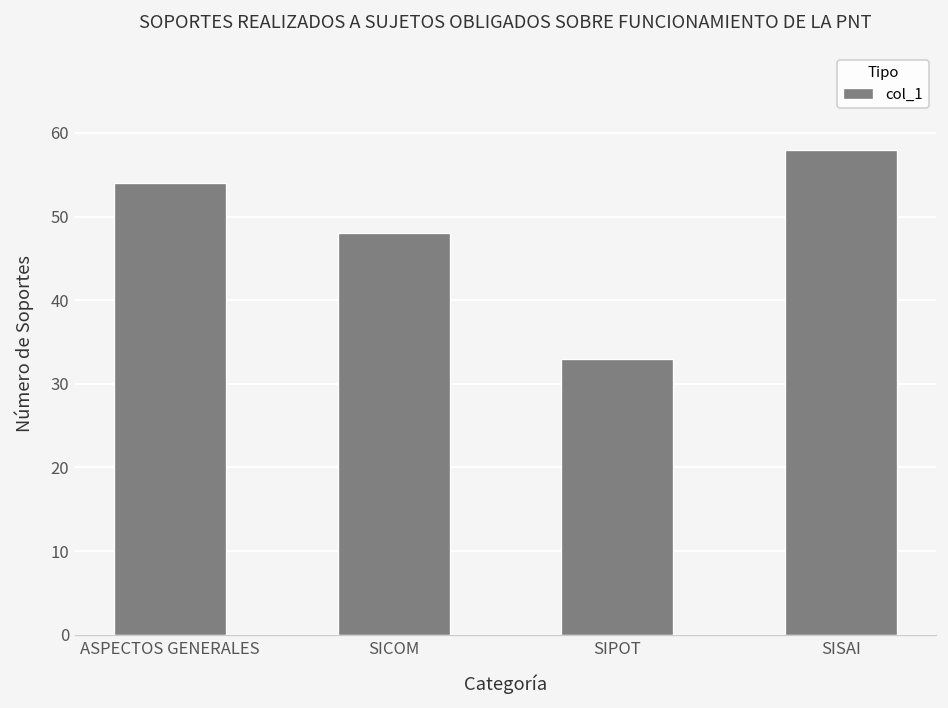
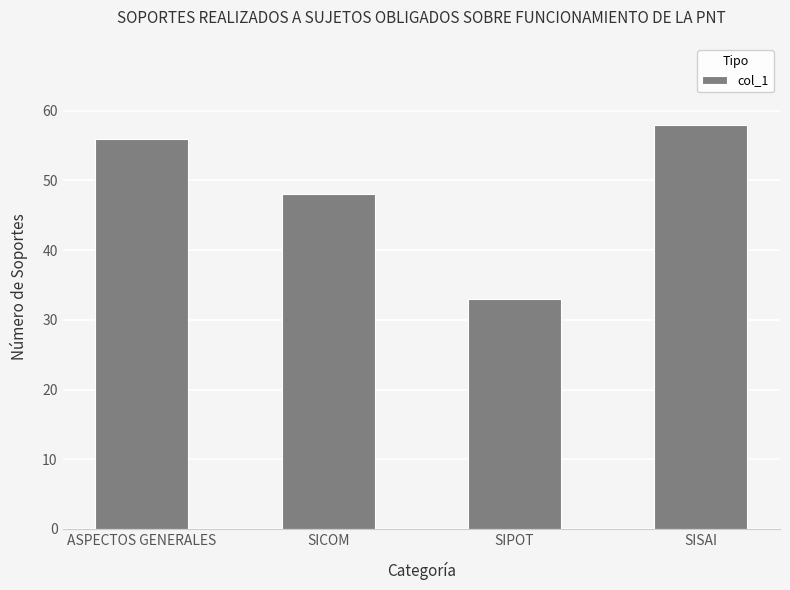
  {
-   "ASPECTOS GENERALES": 54,
+   "ASPECTOS GENERALES": 56,
    "SICOM": 48,
    "SIPOT": 33,
    "SISAI": 58
  }
